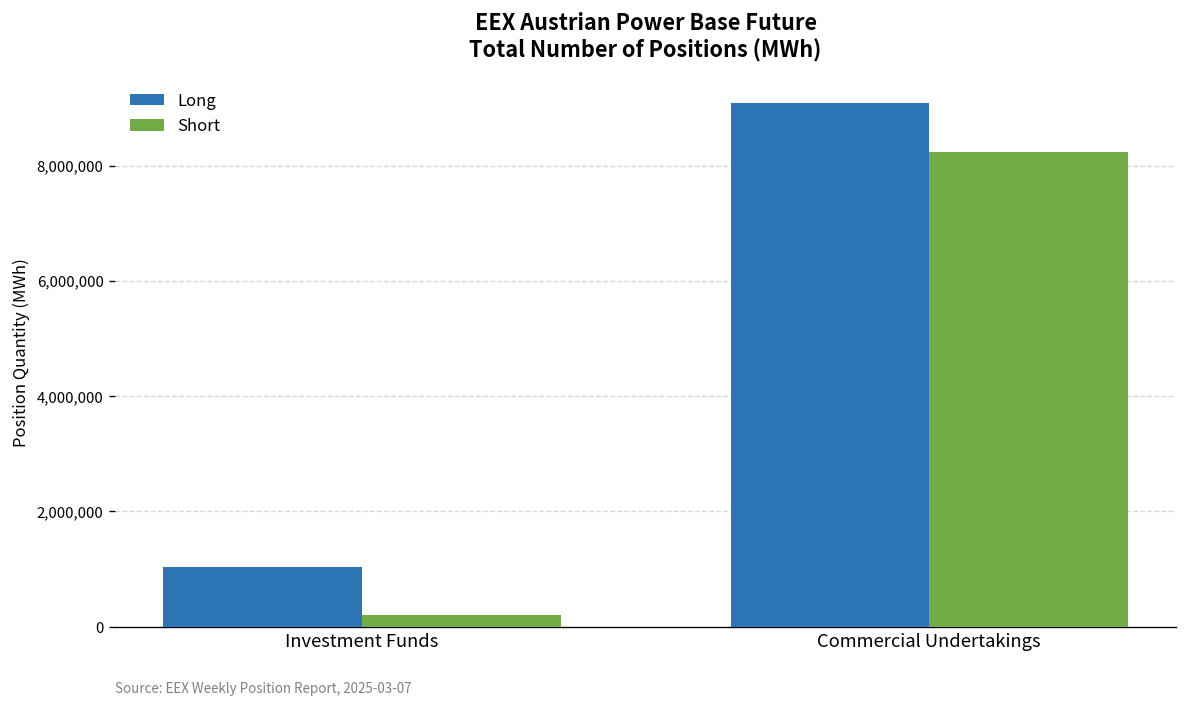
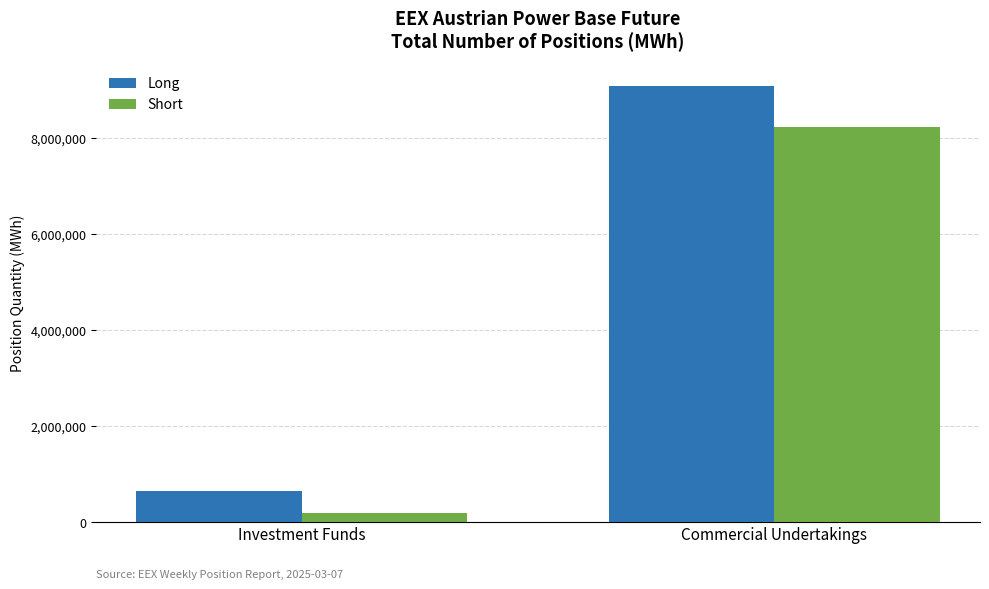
  {
    "Long": {
-     "Investment Funds": "1,000,000",
+     "Investment Funds": "600,000",
      "Commercial Undertakings": "9,100,000"
    },
    "Short": {
      "Investment Funds": "200,000",
      "Commercial Undertakings": "8,200,000"
    }
  }
